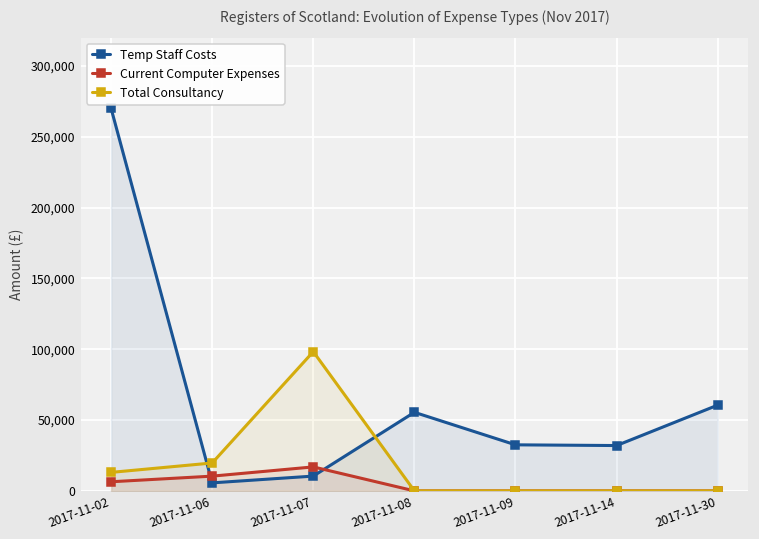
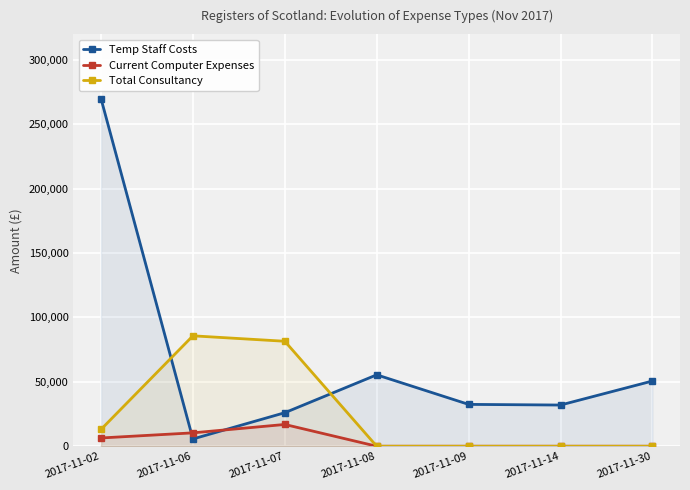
  {
    "Temp Staff Costs": {
      "2017-11-02": "270,000",
      "2017-11-06": "6,000",
-     "2017-11-07": "10,000",
+     "2017-11-07": "26,000",
      "2017-11-08": "55,000",
      "2017-11-09": "33,000",
      "2017-11-14": "32,000",
-     "2017-11-30": "61,000"
+     "2017-11-30": "51,000"
    },
    "Current Computer Expenses": {
      "2017-11-02": "6,000",
      "2017-11-06": "10,000",
      "2017-11-07": "17,000"
    },
    "Total Consultancy": {
      "2017-11-02": "13,000",
-     "2017-11-06": "20,000",
-     "2017-11-07": "98,000"
+     "2017-11-06": "86,000",
+     "2017-11-07": "82,000"
    }
  }
